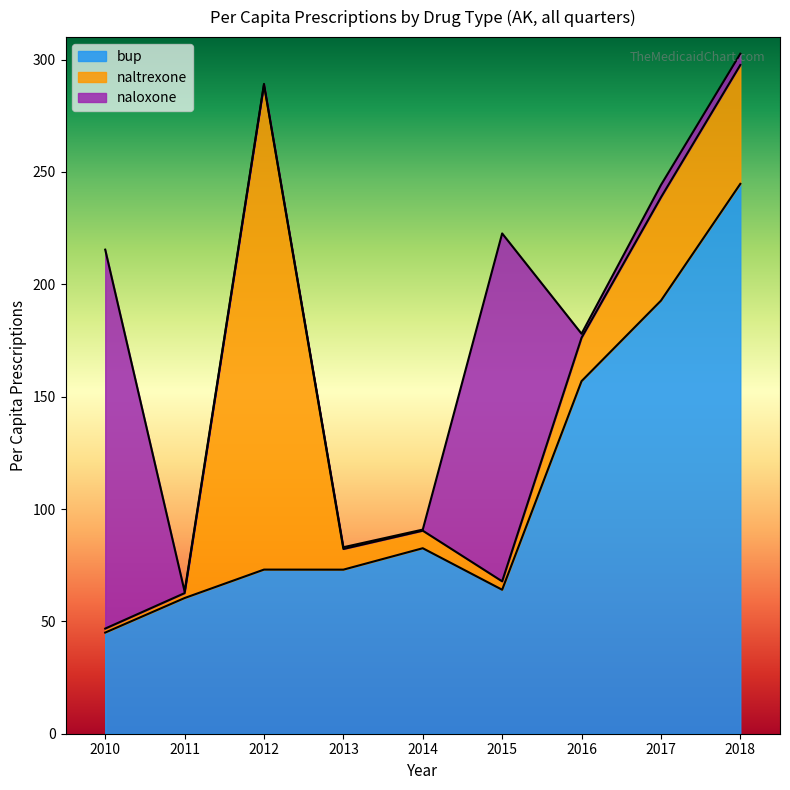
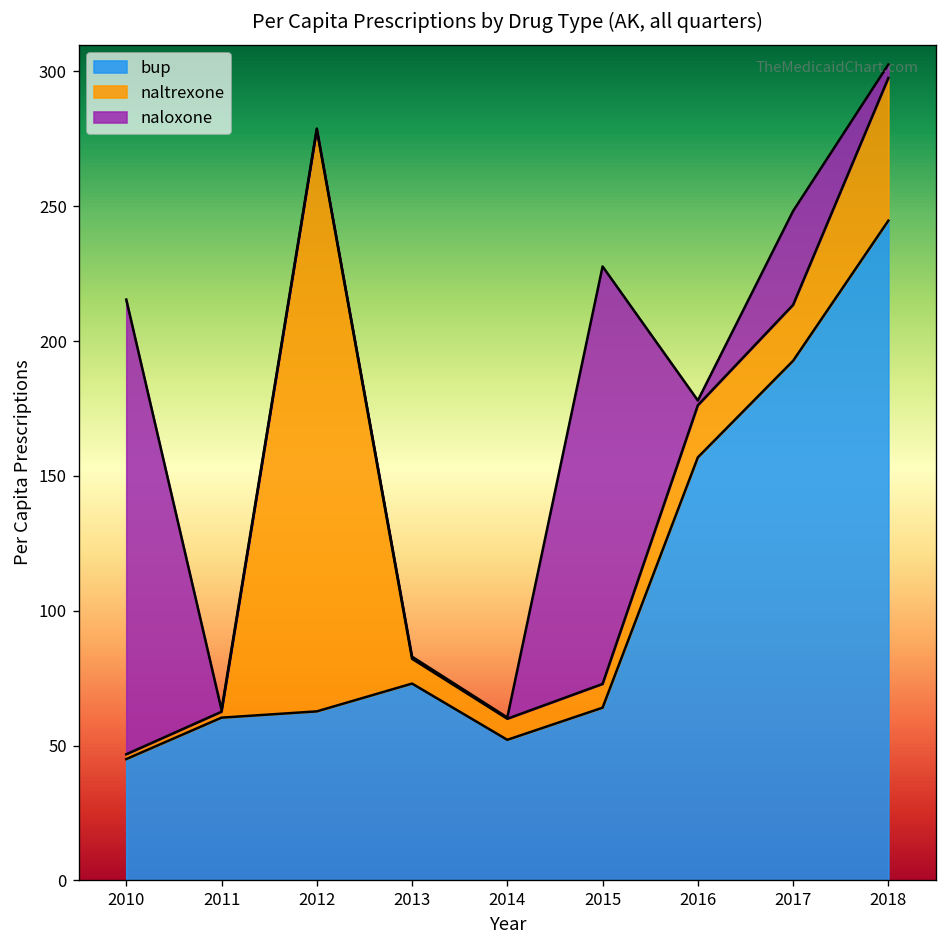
  {
    "bup": {
      "2010": 45,
      "2011": 60,
-     "2012": 73,
+     "2012": 63,
      "2013": 73,
-     "2014": 83,
+     "2014": 52,
      "2015": 64,
      "2016": 157,
      "2017": 193,
      "2018": 245
    },
    "naltrexone": {
      "2010": 2,
-     "2015": 4,
+     "2015": 9,
      "2016": 19,
-     "2017": 46,
+     "2017": 21,
      "2018": 53
    },
    "naloxone": {
      "2010": 169,
      "2015": 155,
      "2016": 2,
-     "2017": 5,
+     "2017": 35,
      "2018": 5
    }
  }
